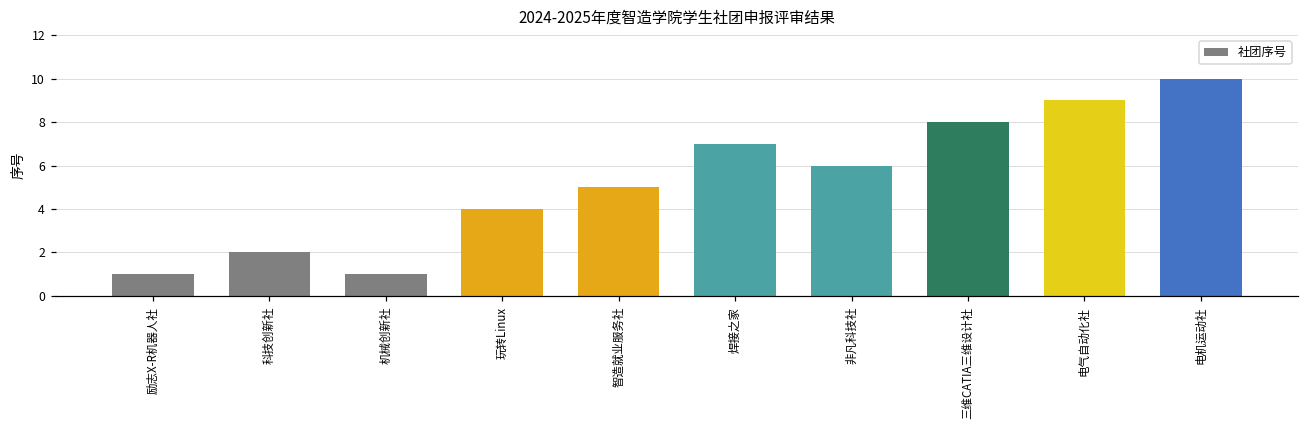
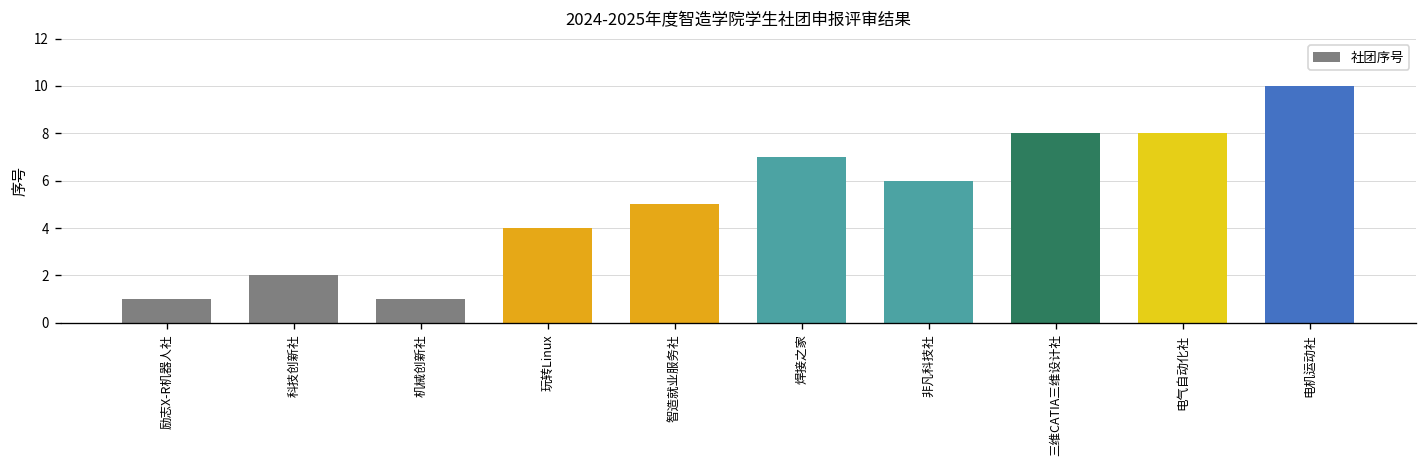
  {
    "励志X-R机器人社": 1,
    "科技创新社": 2,
    "机械创新社": 1,
    "玩转Linux": 4,
    "智造就业服务社": 5,
    "焊接之家": 7,
    "非凡科技社": 6,
    "三维CATIA三维设计社": 8,
-   "电气自动化社": 9,
+   "电气自动化社": 8,
    "电机运动社": 10
  }
